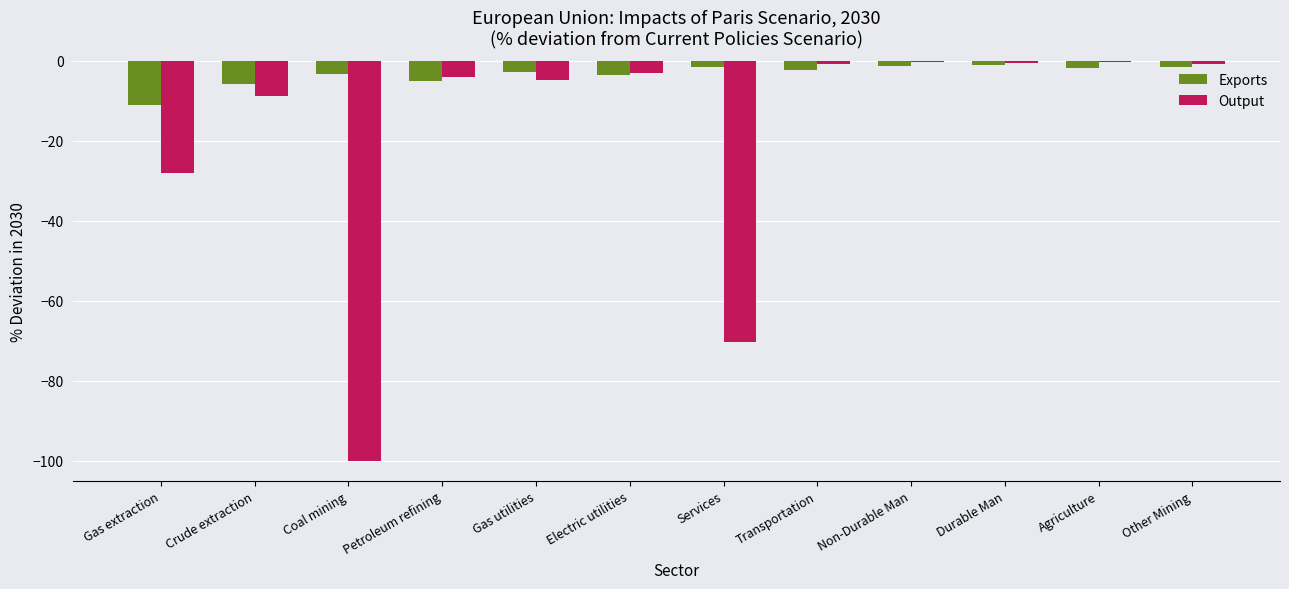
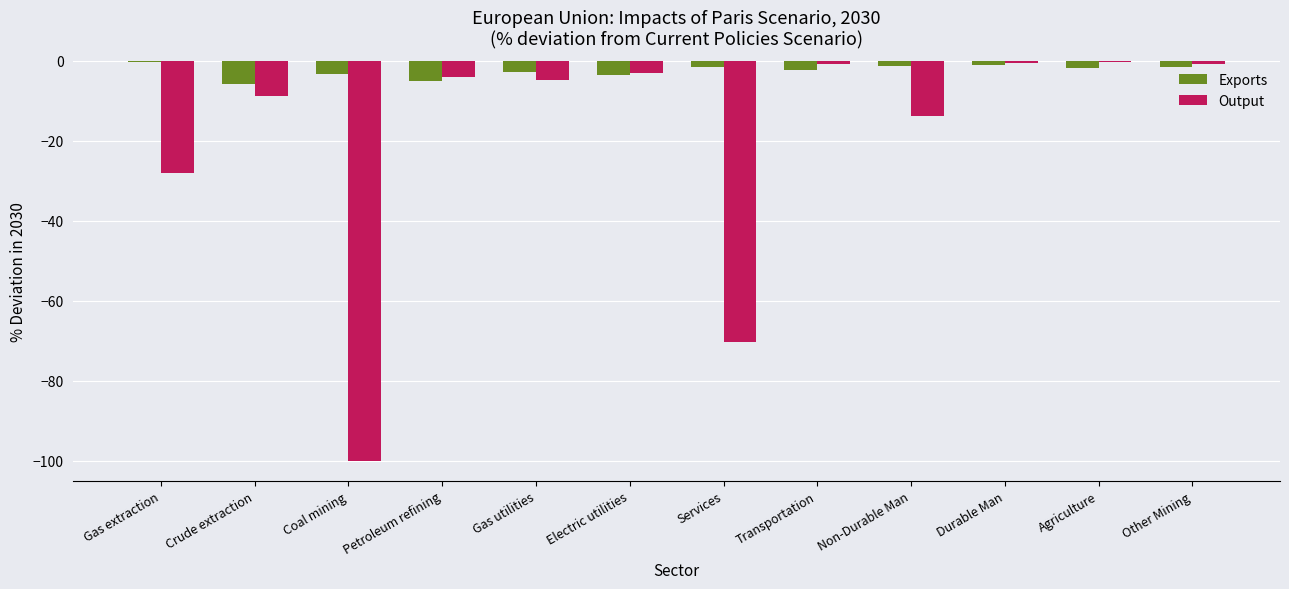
  {
    "Exports": {
-     "Gas extraction": -11,
+     "Gas extraction": 0,
      "Crude extraction": -6,
      "Coal mining": -3,
      "Petroleum refining": -5,
      "Gas utilities": -3,
      "Electric utilities": -4,
      "Services": -2,
      "Transportation": -2,
      "Non-Durable Man": -1,
      "Durable Man": -1,
      "Agriculture": -2,
      "Other Mining": -1
    },
    "Output": {
      "Gas extraction": -28,
      "Crude extraction": -9,
      "Coal mining": -100,
      "Petroleum refining": -4,
      "Gas utilities": -5,
      "Electric utilities": -3,
      "Services": -70,
      "Transportation": -1,
-     "Non-Durable Man": 0,
+     "Non-Durable Man": -14,
      "Other Mining": -1
    }
  }
